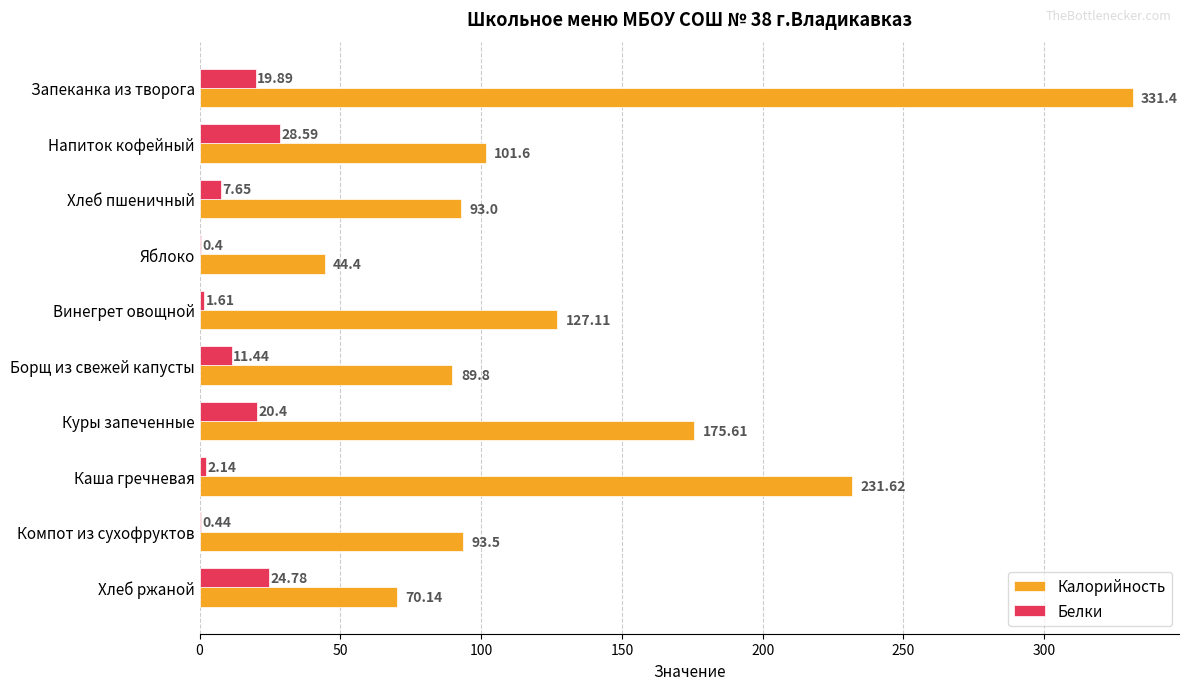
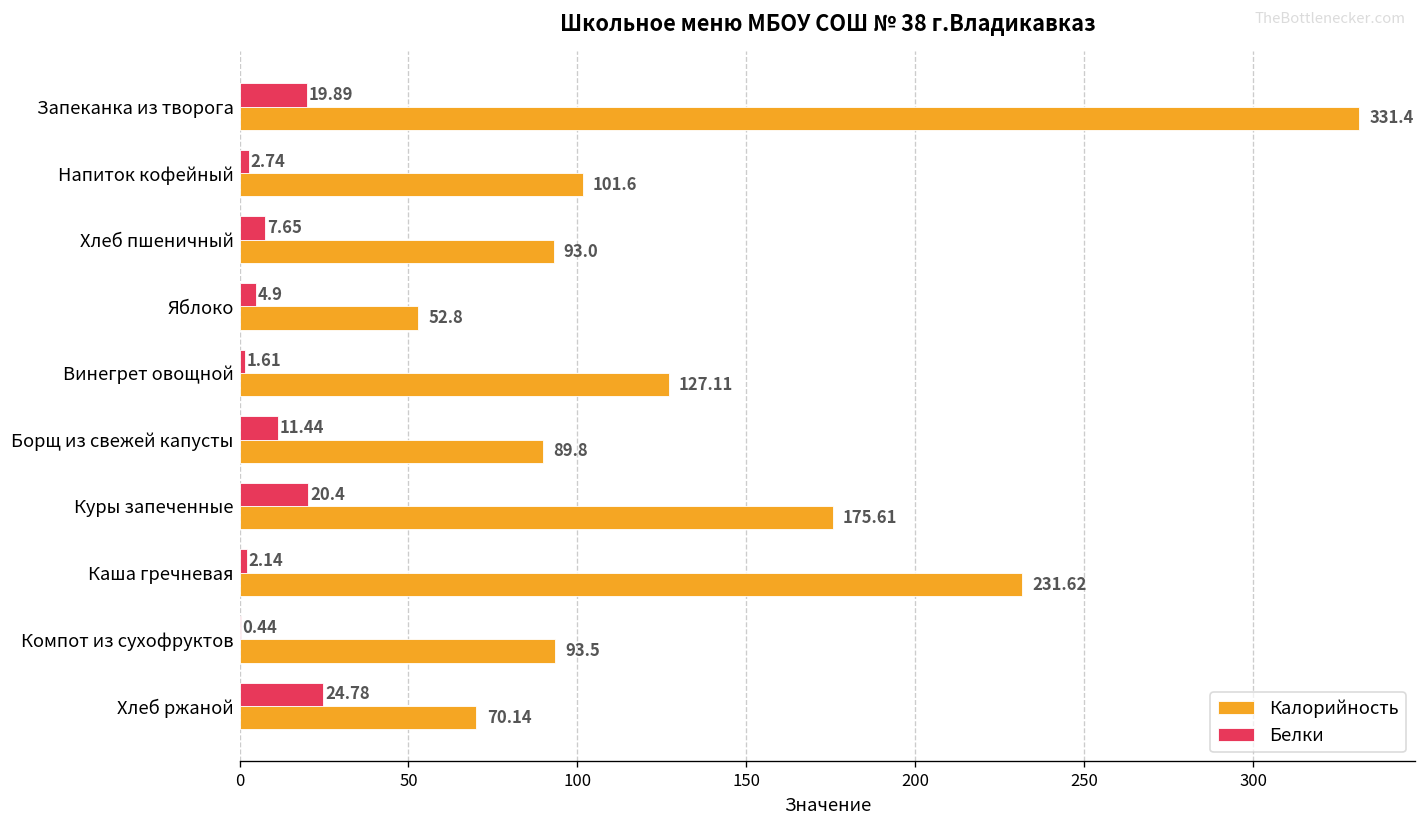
  {
    "Калорийность": {
      "Запеканка из творога": 331.4,
      "Напиток кофейный": 101.6,
      "Хлеб пшеничный": 93.0,
-     "Яблоко": 44.4,
+     "Яблоко": 52.8,
      "Винегрет овощной": 127.11,
      "Борщ из свежей капусты": 89.8,
      "Куры запеченные": 175.61,
      "Каша гречневая": 231.62,
      "Компот из сухофруктов": 93.5,
      "Хлеб ржаной": 70.14
    },
    "Белки": {
      "Запеканка из творога": 19.89,
-     "Напиток кофейный": 28.59,
+     "Напиток кофейный": 2.74,
      "Хлеб пшеничный": 7.65,
-     "Яблоко": 0.4,
+     "Яблоко": 4.9,
      "Винегрет овощной": 1.61,
      "Борщ из свежей капусты": 11.44,
      "Куры запеченные": 20.4,
      "Каша гречневая": 2.14,
      "Компот из сухофруктов": 0.44,
      "Хлеб ржаной": 24.78
    }
  }
